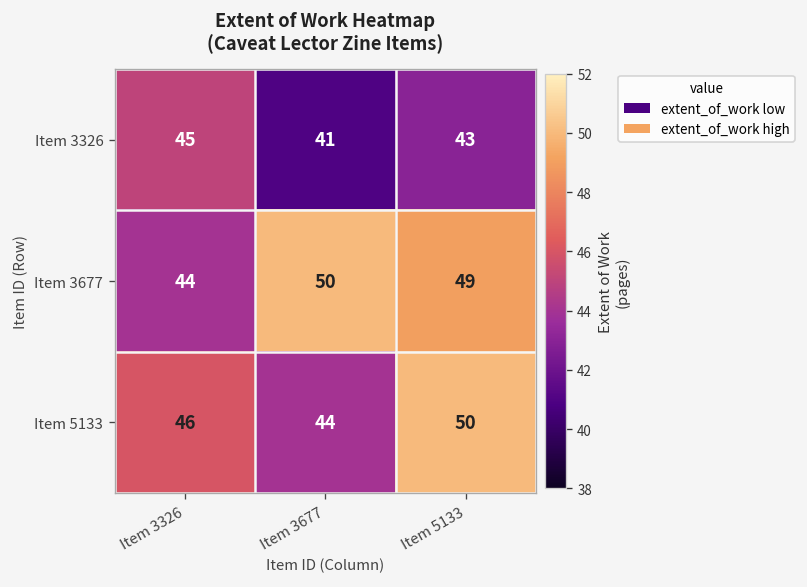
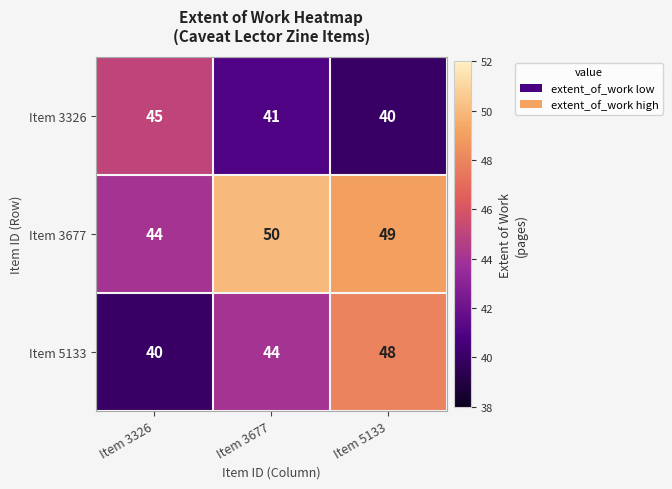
  {
    "Item 3326": {
      "Item 3326": 45,
      "Item 3677": 41,
-     "Item 5133": 43
+     "Item 5133": 40
    },
    "Item 3677": {
      "Item 3326": 44,
      "Item 3677": 50,
      "Item 5133": 49
    },
    "Item 5133": {
-     "Item 3326": 46,
+     "Item 3326": 40,
      "Item 3677": 44,
-     "Item 5133": 50
+     "Item 5133": 48
    }
  }
